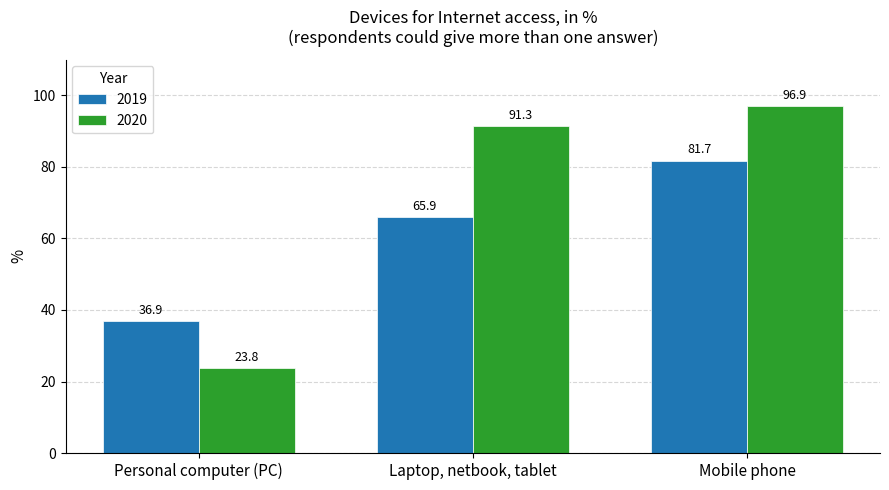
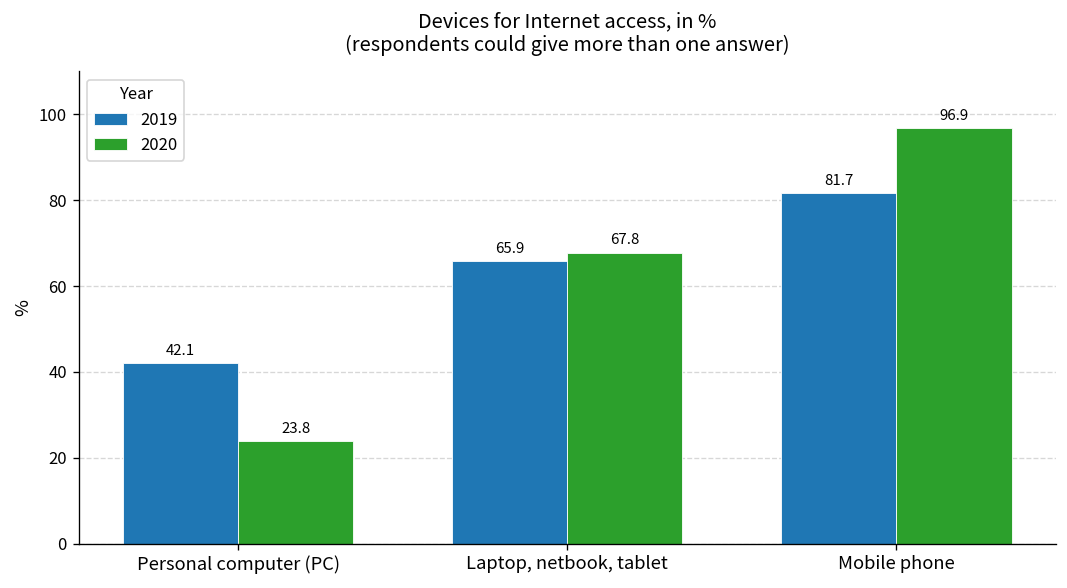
  {
    "2019": {
-     "Personal computer (PC)": 36.9,
+     "Personal computer (PC)": 42.1,
      "Laptop, netbook, tablet": 65.9,
      "Mobile phone": 81.7
    },
    "2020": {
      "Personal computer (PC)": 23.8,
-     "Laptop, netbook, tablet": 91.3,
+     "Laptop, netbook, tablet": 67.8,
      "Mobile phone": 96.9
    }
  }
